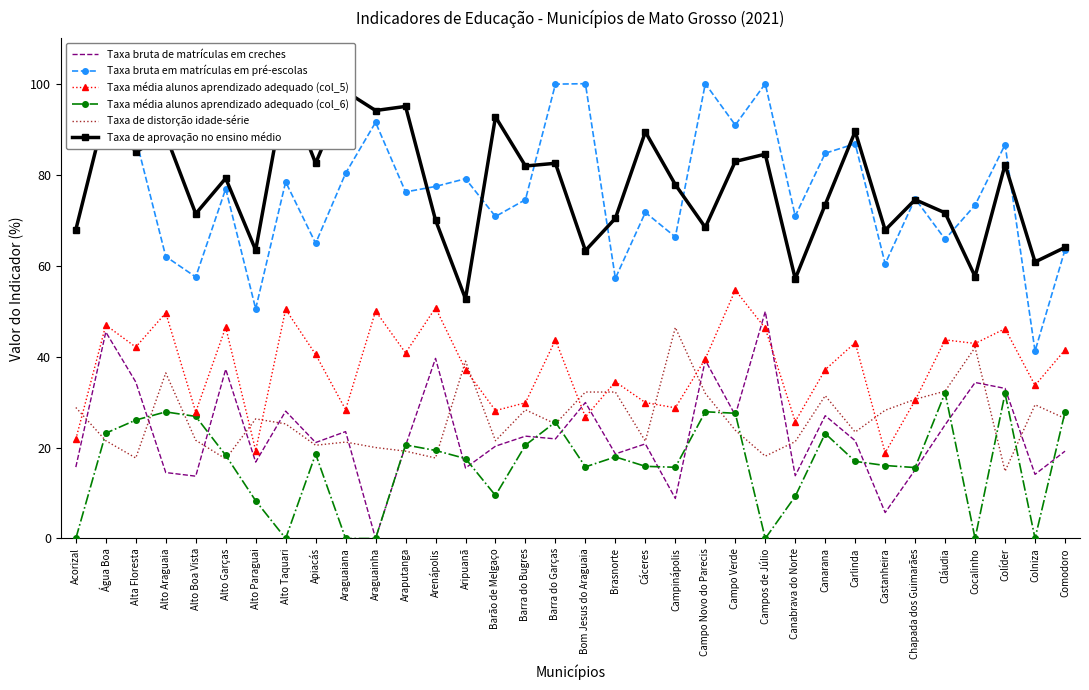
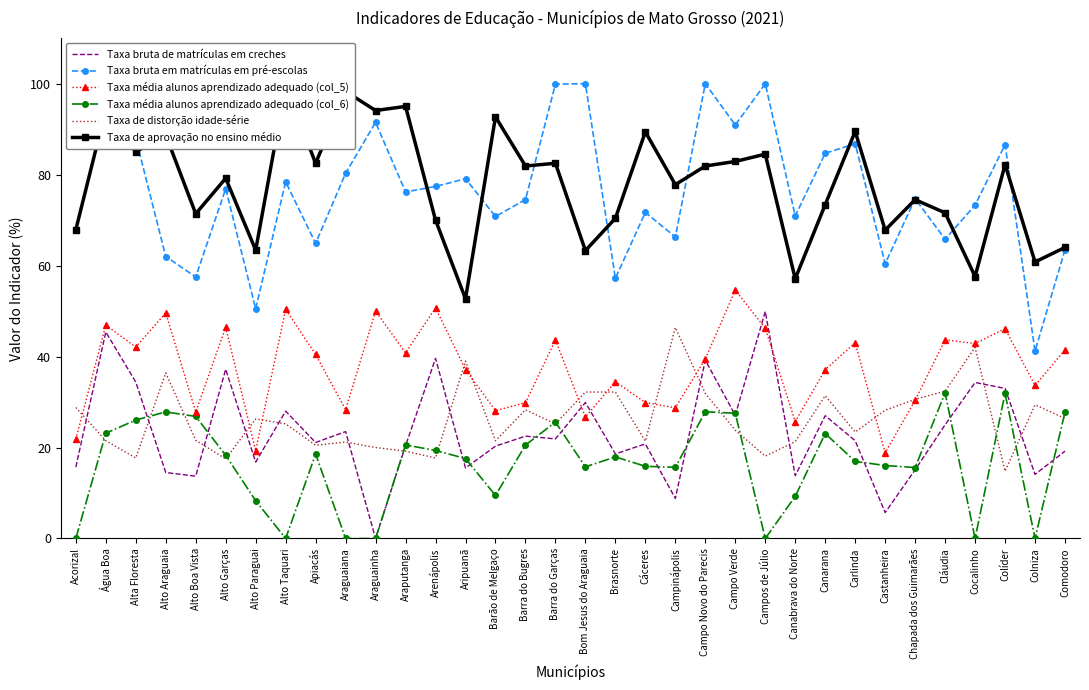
  {
    "Taxa bruta de matrículas em creches": {
      "Acorizal": 16,
      "Água Boa": 45,
      "Alta Floresta": 34,
      "Alto Araguaia": 15,
      "Alto Boa Vista": 14,
      "Alto Garças": 37,
      "Alto Paraguai": 17,
      "Alto Taquari": 28,
      "Apiacás": 21,
      "Araguaiana": 24,
      "Arenápolis": 40,
      "Aripuanã": 16,
      "Barão de Melgaço": 20,
      "Barra do Bugres": 23,
      "Barra do Garças": 22,
      "Bom Jesus do Araguaia": 30,
      "Brasnorte": 19,
      "Cáceres": 21,
      "Campinápolis": 9,
      "Campos de Júlio": 50,
      "Canabrava do Norte": 14,
      "Canarana": 27,
      "Carlinda": 22,
      "Castanheira": 6,
      "Cláudia": 25,
      "Cocalinho": 34,
      "Colíder": 33,
      "Colniza": 14,
      "Comodoro": 19
    },
    "Taxa bruta em matrículas em pré-escolas": {
      "Alto Araguaia": 62,
      "Alto Boa Vista": 58,
      "Alto Garças": 77,
      "Alto Paraguai": 51,
      "Alto Taquari": 78,
      "Apiacás": 65,
      "Araguaiana": 80,
      "Araguainha": 92,
      "Araputanga": 76,
      "Arenápolis": 77,
      "Aripuanã": 79,
      "Barão de Melgaço": 71,
      "Barra do Bugres": 75,
      "Barra do Garças": 100,
      "Bom Jesus do Araguaia": 100,
      "Brasnorte": 57,
      "Cáceres": 72,
      "Campinápolis": 66,
      "Campo Novo do Parecis": 100,
      "Campo Verde": 91,
      "Campos de Júlio": 100,
      "Canabrava do Norte": 71,
      "Canarana": 85,
      "Carlinda": 87,
      "Castanheira": 60,
      "Cláudia": 66,
      "Cocalinho": 73,
      "Colíder": 87,
      "Colniza": 41
    },
    "Taxa média alunos aprendizado adequado (col_5)": {
      "Acorizal": 22,
      "Água Boa": 47,
      "Alta Floresta": 42,
      "Alto Araguaia": 50,
      "Alto Boa Vista": 28,
      "Alto Garças": 46,
      "Alto Paraguai": 19,
      "Alto Taquari": 50,
      "Apiacás": 40,
      "Araguaiana": 28,
      "Araguainha": 50,
      "Araputanga": 41,
      "Arenápolis": 51,
      "Aripuanã": 37,
      "Barão de Melgaço": 28,
      "Barra do Bugres": 30,
      "Barra do Garças": 44,
      "Bom Jesus do Araguaia": 27,
      "Brasnorte": 34,
      "Cáceres": 30,
      "Campinápolis": 29,
      "Campo Verde": 55,
      "Campos de Júlio": 46,
      "Canabrava do Norte": 26,
      "Canarana": 37,
      "Carlinda": 43,
      "Castanheira": 19,
      "Cláudia": 44,
      "Cocalinho": 43,
      "Colíder": 46,
      "Colniza": 34,
      "Comodoro": 41
    },
    "Taxa média alunos aprendizado adequado (col_6)": {
      "Acorizal": 0,
      "Água Boa": 23,
      "Alta Floresta": 26,
      "Alto Araguaia": 28,
      "Alto Boa Vista": 27,
      "Alto Garças": 18,
      "Alto Paraguai": 8,
      "Alto Taquari": 0,
      "Apiacás": 19,
      "Araguaiana": 0,
      "Arenápolis": 19,
      "Aripuanã": 18,
      "Barão de Melgaço": 9,
      "Barra do Bugres": 21,
      "Bom Jesus do Araguaia": 16,
      "Brasnorte": 18,
      "Cáceres": 16,
      "Campinápolis": 16,
      "Campo Novo do Parecis": 28,
      "Campos de Júlio": 0,
      "Canabrava do Norte": 9,
      "Canarana": 23,
      "Carlinda": 17,
      "Castanheira": 16,
      "Cocalinho": 0,
      "Colíder": 32,
      "Colniza": 0,
      "Comodoro": 28
    },
    "Taxa de distorção idade-série": {
      "Acorizal": 29,
      "Água Boa": 22,
      "Alta Floresta": 18,
      "Alto Araguaia": 36,
      "Alto Boa Vista": 22,
      "Alto Garças": 18,
      "Alto Paraguai": 26,
      "Alto Taquari": 25,
      "Apiacás": 21,
      "Araguaiana": 21,
      "Araguainha": 20,
      "Araputanga": 19,
      "Arenápolis": 18,
      "Aripuanã": 39,
      "Barão de Melgaço": 22,
      "Barra do Bugres": 28,
      "Bom Jesus do Araguaia": 32,
      "Brasnorte": 32,
      "Cáceres": 21,
      "Campinápolis": 46,
      "Campo Novo do Parecis": 32,
      "Campo Verde": 24,
      "Campos de Júlio": 18,
      "Canabrava do Norte": 21,
      "Canarana": 31,
      "Carlinda": 23,
      "Castanheira": 28,
      "Cocalinho": 42,
      "Colíder": 15,
      "Colniza": 29,
      "Comodoro": 26
    },
    "Taxa de aprovação no ensino médio": {
      "Acorizal": 68,
      "Alta Floresta": 85,
      "Alto Boa Vista": 71,
      "Alto Garças": 79,
      "Alto Paraguai": 63,
      "Apiacás": 83,
      "Araguainha": 94,
      "Araputanga": 95,
      "Arenápolis": 70,
      "Aripuanã": 53,
      "Barão de Melgaço": 93,
      "Barra do Bugres": 82,
      "Barra do Garças": 83,
      "Bom Jesus do Araguaia": 63,
      "Brasnorte": 70,
      "Cáceres": 89,
      "Campinápolis": 78,
-     "Campo Novo do Parecis": 68,
+     "Campo Novo do Parecis": 82,
      "Campo Verde": 83,
      "Campos de Júlio": 85,
      "Canabrava do Norte": 57,
      "Canarana": 73,
      "Carlinda": 90,
      "Castanheira": 68,
      "Cláudia": 72,
      "Cocalinho": 58,
      "Colíder": 82,
      "Colniza": 61
    }
  }
